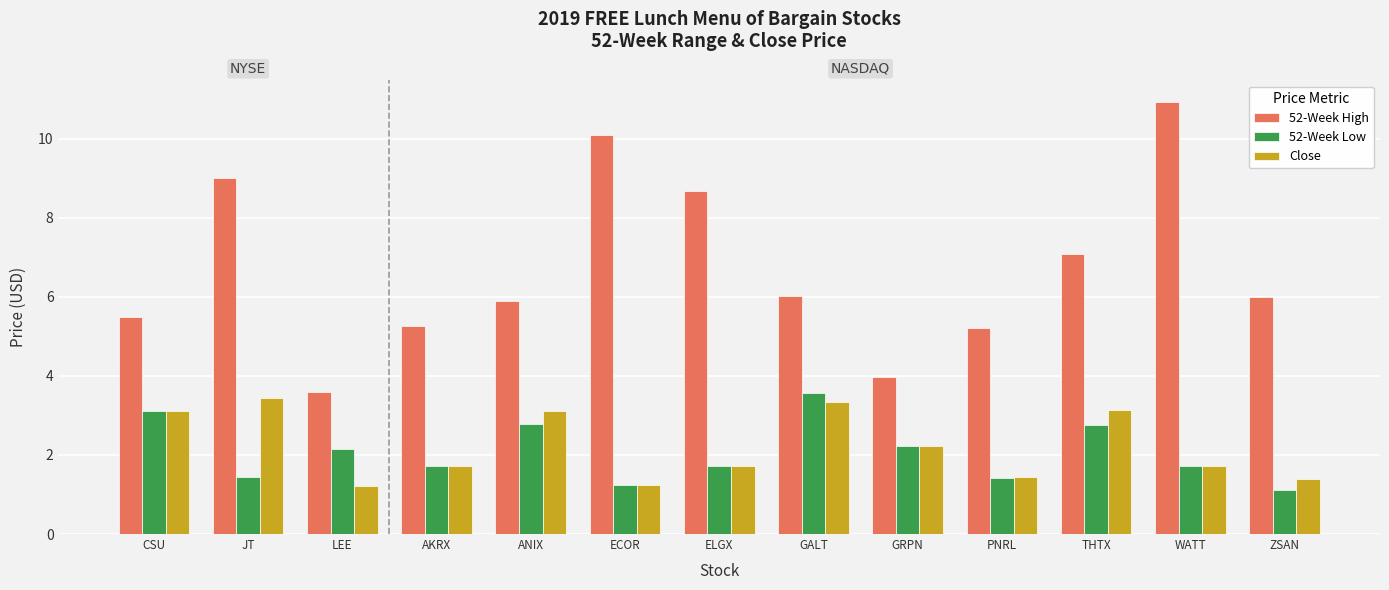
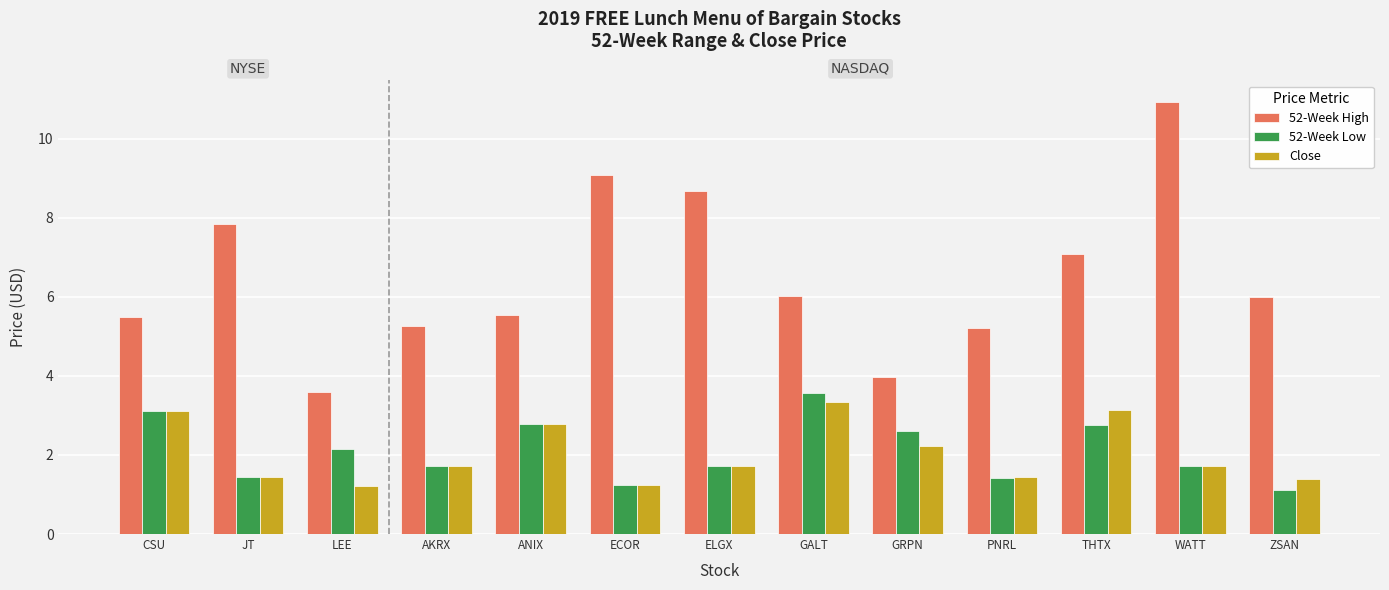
  {
    "52-Week High": {
      "CSU": 5.5,
-     "JT": 9.0,
+     "JT": 7.8,
      "LEE": 3.6,
      "AKRX": 5.3,
-     "ANIX": 5.9,
-     "ECOR": 10.1,
+     "ANIX": 5.5,
+     "ECOR": 9.1,
      "ELGX": 8.7,
      "GALT": 6.0,
      "GRPN": 4.0,
      "PNRL": 5.2,
      "THTX": 7.1,
      "WATT": 10.9,
      "ZSAN": 6.0
    },
    "52-Week Low": {
      "CSU": 3.1,
      "JT": 1.4,
      "LEE": 2.2,
      "AKRX": 1.7,
      "ANIX": 2.8,
      "ECOR": 1.2,
      "ELGX": 1.7,
      "GALT": 3.6,
-     "GRPN": 2.2,
+     "GRPN": 2.6,
      "PNRL": 1.4,
      "THTX": 2.8,
      "WATT": 1.7,
      "ZSAN": 1.1
    },
    "Close": {
      "CSU": 3.1,
-     "JT": 3.4,
+     "JT": 1.4,
      "LEE": 1.2,
      "AKRX": 1.7,
-     "ANIX": 3.1,
+     "ANIX": 2.8,
      "ECOR": 1.2,
      "ELGX": 1.7,
      "GALT": 3.4,
      "GRPN": 2.2,
      "PNRL": 1.4,
      "THTX": 3.2,
      "WATT": 1.7,
      "ZSAN": 1.4
    }
  }
